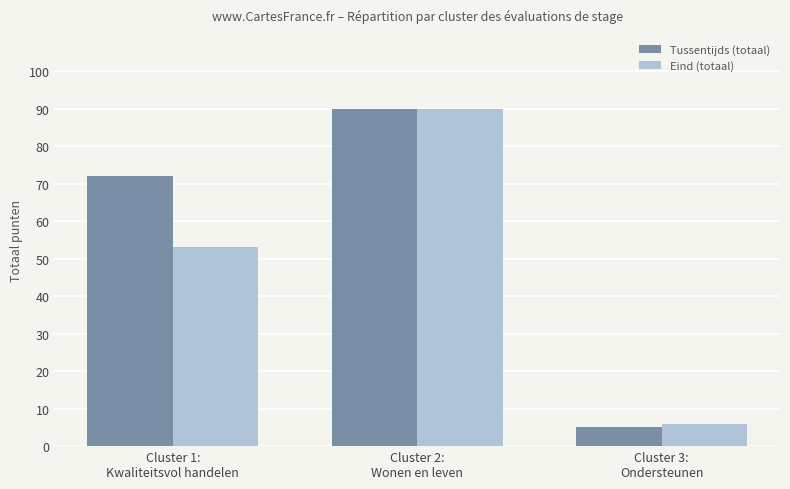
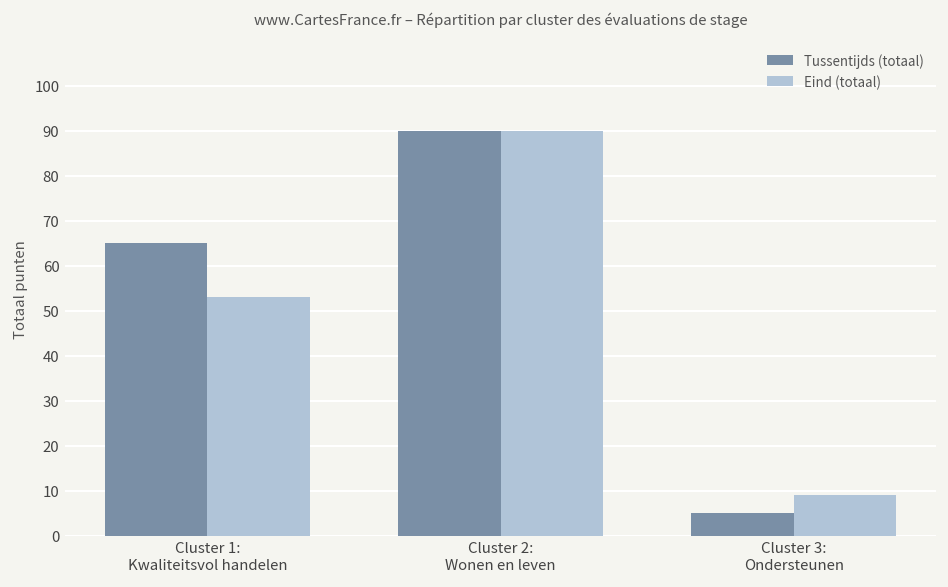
  {
    "Tussentijds (totaal)": {
-     "Cluster 1: Kwaliteitsvol handelen": 72,
+     "Cluster 1: Kwaliteitsvol handelen": 65,
      "Cluster 2: Wonen en leven": 90,
      "Cluster 3: Ondersteunen": 5
    },
    "Eind (totaal)": {
      "Cluster 1: Kwaliteitsvol handelen": 53,
      "Cluster 2: Wonen en leven": 90,
-     "Cluster 3: Ondersteunen": 6
+     "Cluster 3: Ondersteunen": 9
    }
  }
